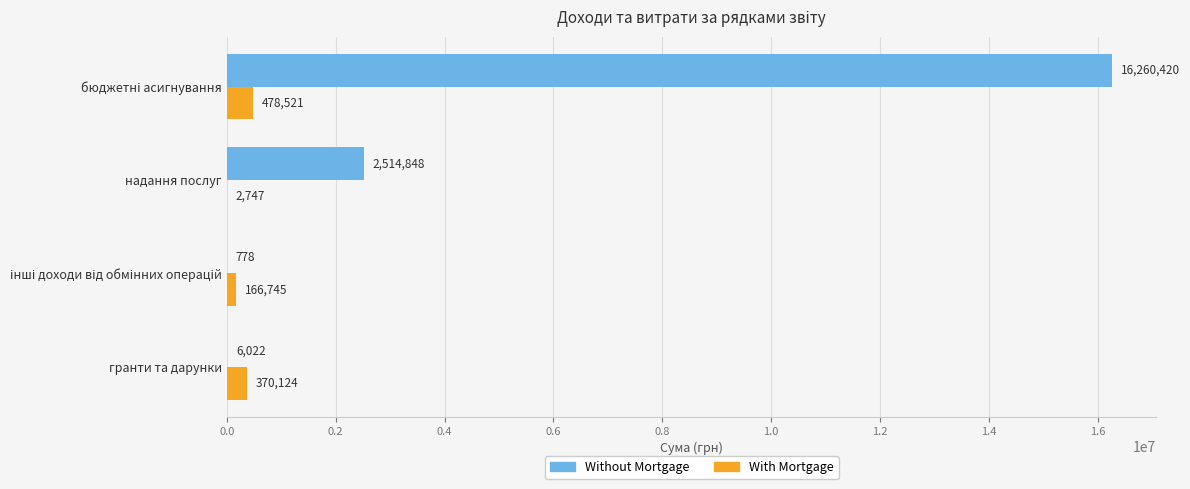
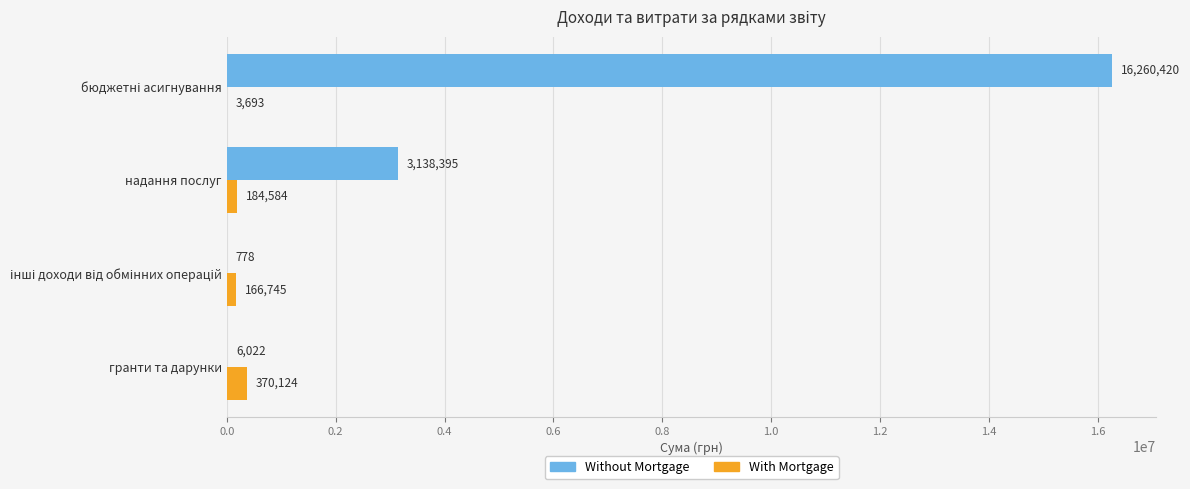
  {
    "Without Mortgage": {
      "бюджетні асигнування": "16,260,420",
-     "надання послуг": "2,514,848",
+     "надання послуг": "3,138,395",
      "інші доходи від обмінних операцій": "778",
      "гранти та дарунки": "6,022"
    },
    "With Mortgage": {
-     "бюджетні асигнування": "478,521",
-     "надання послуг": "2,747",
+     "бюджетні асигнування": "3,693",
+     "надання послуг": "184,584",
      "інші доходи від обмінних операцій": "166,745",
      "гранти та дарунки": "370,124"
    }
  }
